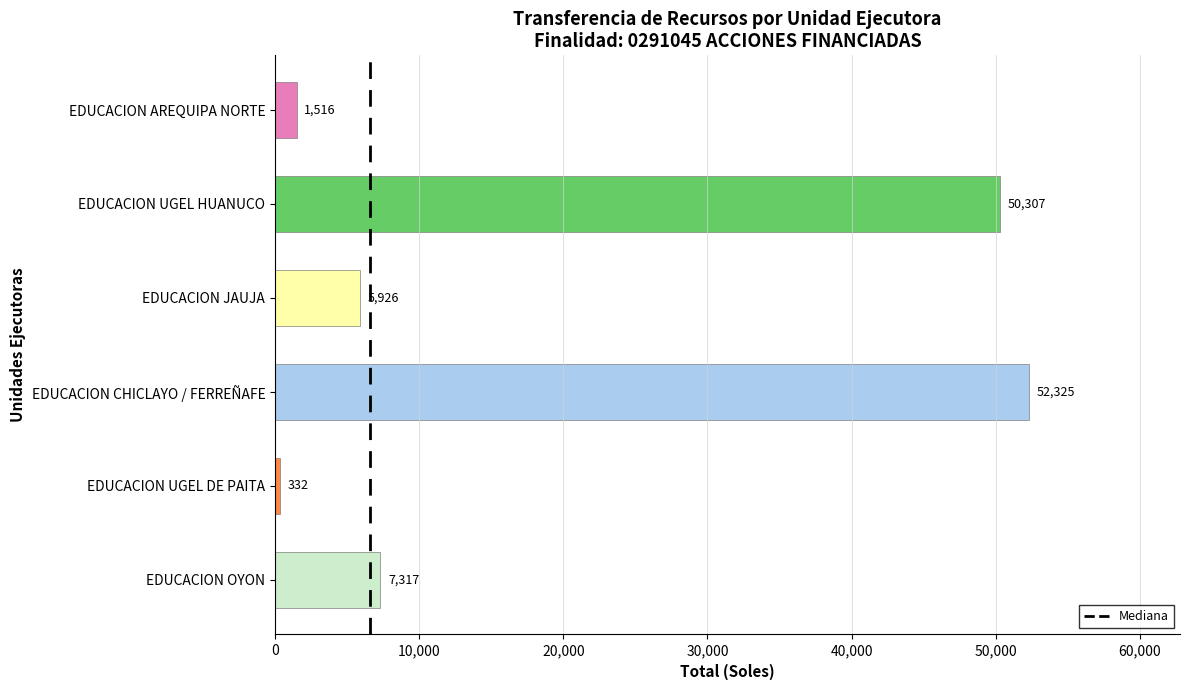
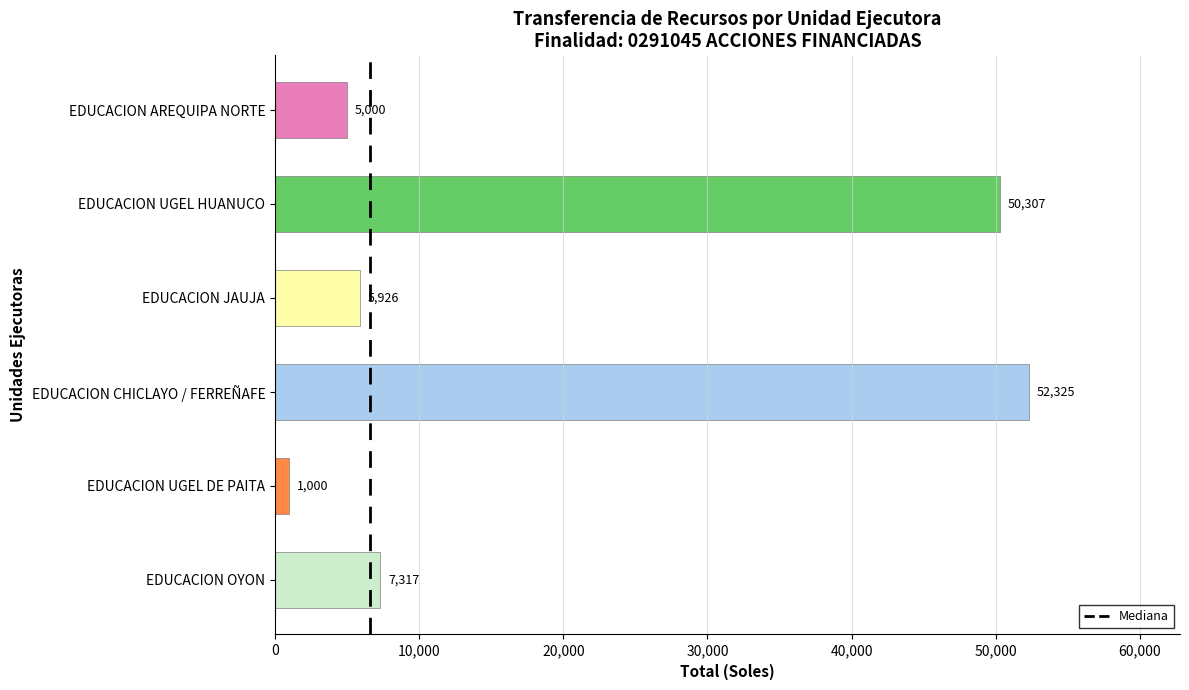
  {
-   "EDUCACION AREQUIPA NORTE": "1,516",
+   "EDUCACION AREQUIPA NORTE": "5,000",
    "EDUCACION UGEL HUANUCO": "50,307",
    "EDUCACION JAUJA": "5,926",
    "EDUCACION CHICLAYO / FERREÑAFE": "52,325",
-   "EDUCACION UGEL DE PAITA": "332",
+   "EDUCACION UGEL DE PAITA": "1,000",
    "EDUCACION OYON": "7,317"
  }
